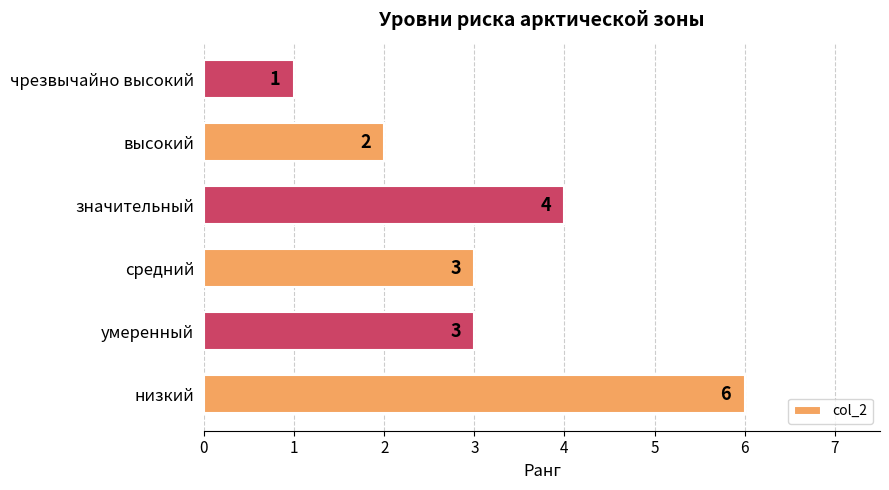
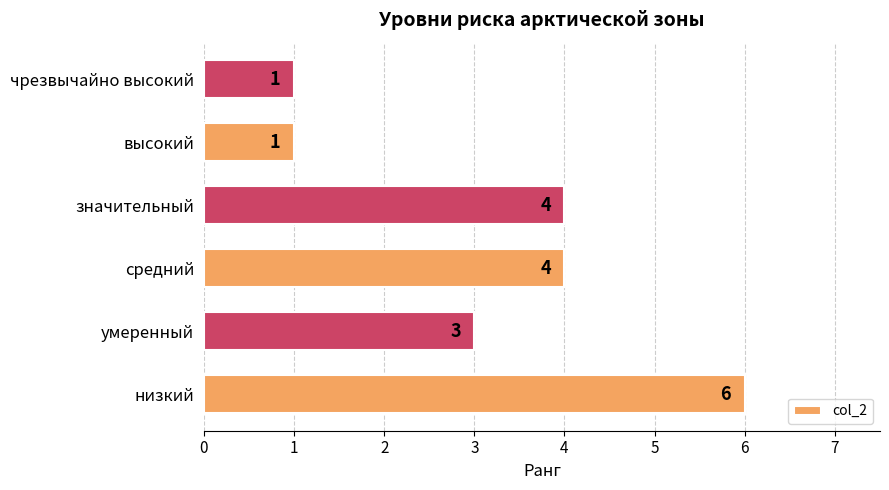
  {
    "чрезвычайно высокий": 1,
-   "высокий": 2,
+   "высокий": 1,
    "значительный": 4,
-   "средний": 3,
+   "средний": 4,
    "умеренный": 3,
    "низкий": 6
  }
